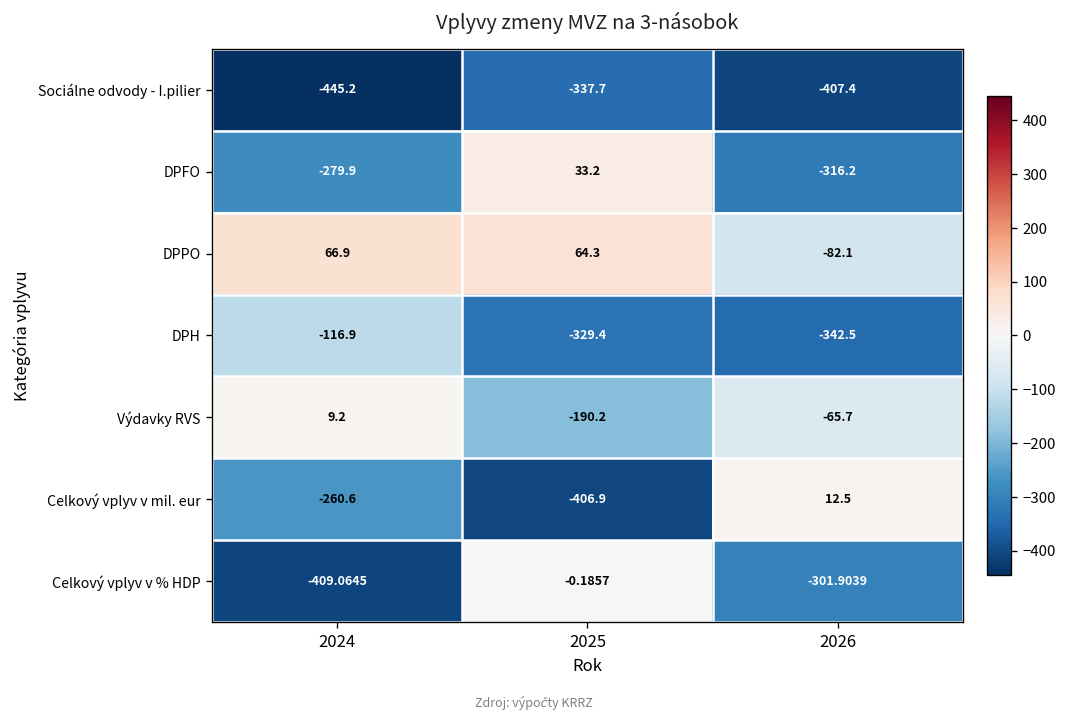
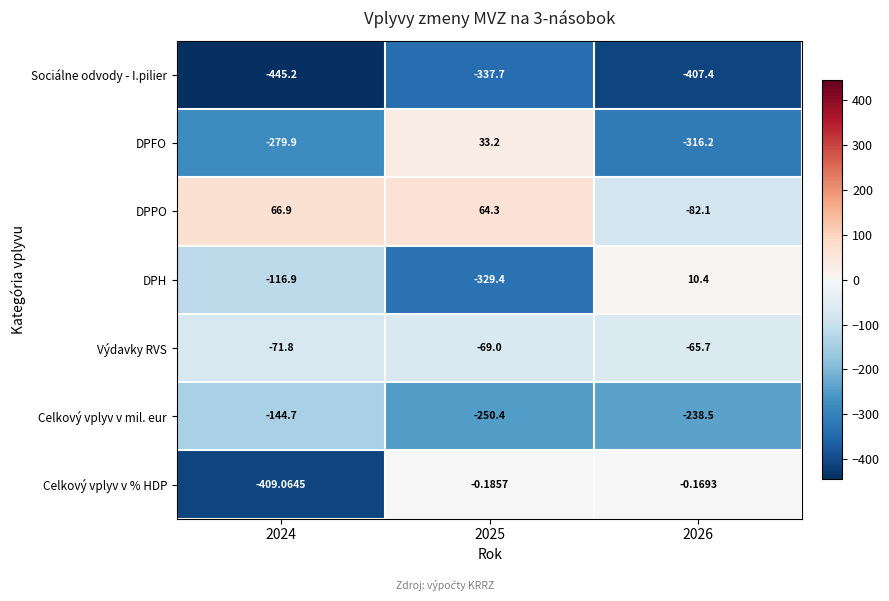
  {
    "Sociálne odvody - I.pilier": {
      "2024": -445.2,
      "2025": -337.7,
      "2026": -407.4
    },
    "DPFO": {
      "2024": -279.9,
      "2025": 33.2,
      "2026": -316.2
    },
    "DPPO": {
      "2024": 66.9,
      "2025": 64.3,
      "2026": -82.1
    },
    "DPH": {
      "2024": -116.9,
      "2025": -329.4,
-     "2026": -342.5
+     "2026": 10.4
    },
    "Výdavky RVS": {
-     "2024": 9.2,
-     "2025": -190.2,
+     "2024": -71.8,
+     "2025": -69.0,
      "2026": -65.7
    },
    "Celkový vplyv v mil. eur": {
-     "2024": -260.6,
-     "2025": -406.9,
-     "2026": 12.5
+     "2024": -144.7,
+     "2025": -250.4,
+     "2026": -238.5
    },
    "Celkový vplyv v % HDP": {
      "2024": -409.0645,
      "2025": -0.1857,
-     "2026": -301.9039
+     "2026": -0.1693
    }
  }
